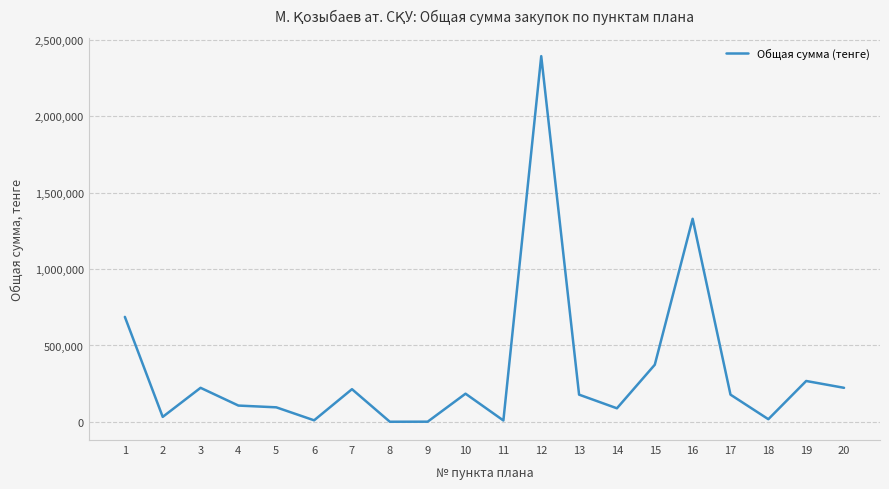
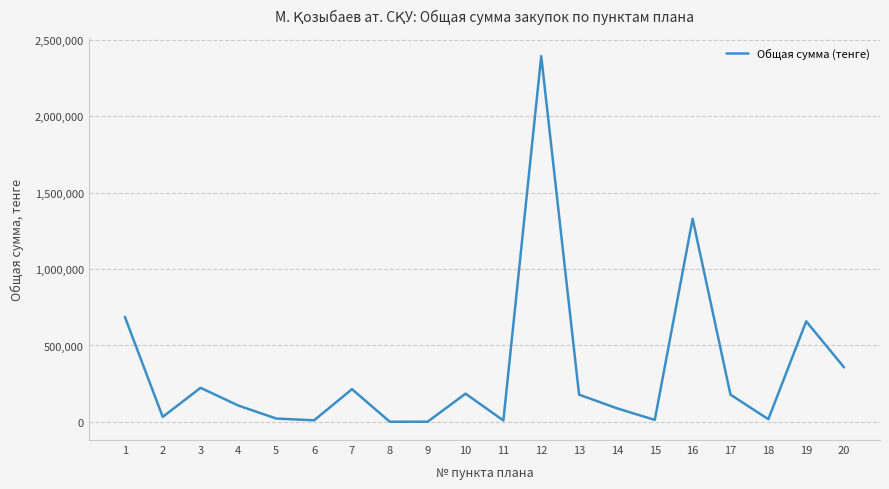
  {
    "1": "690,000",
    "2": "30,000",
    "3": "220,000",
    "4": "110,000",
-   "5": "100,000",
+   "5": "20,000",
    "6": "10,000",
    "7": "210,000",
    "8": "0",
    "9": "0",
    "10": "180,000",
    "11": "10,000",
    "12": "2,390,000",
    "13": "180,000",
    "14": "90,000",
-   "15": "370,000",
+   "15": "10,000",
    "16": "1,330,000",
    "17": "180,000",
    "18": "20,000",
-   "19": "270,000",
-   "20": "220,000"
+   "19": "660,000",
+   "20": "360,000"
  }
